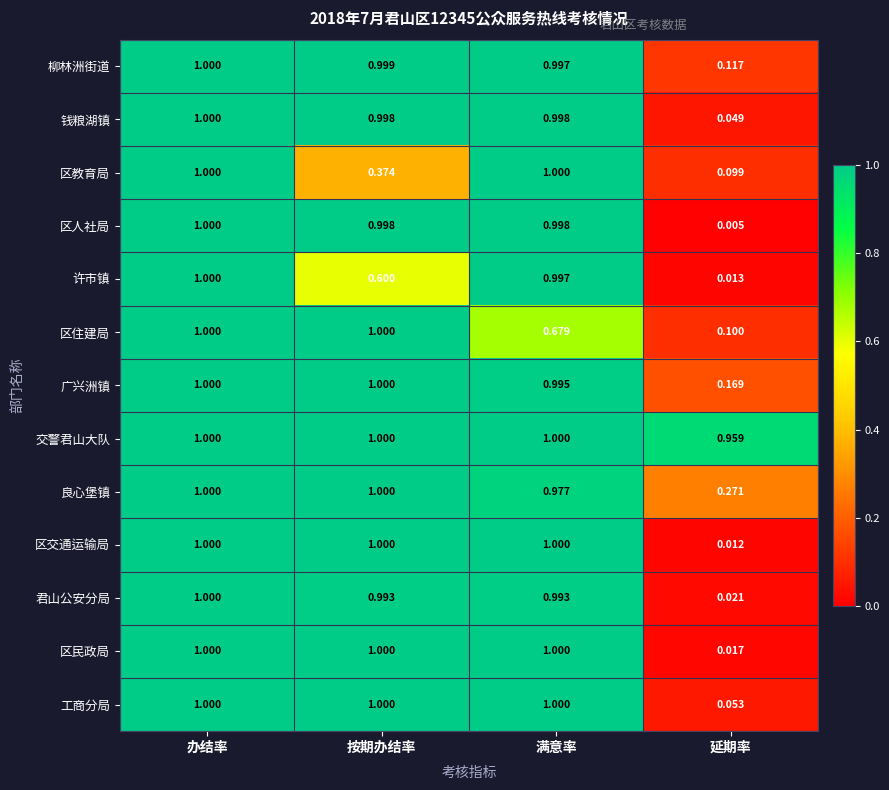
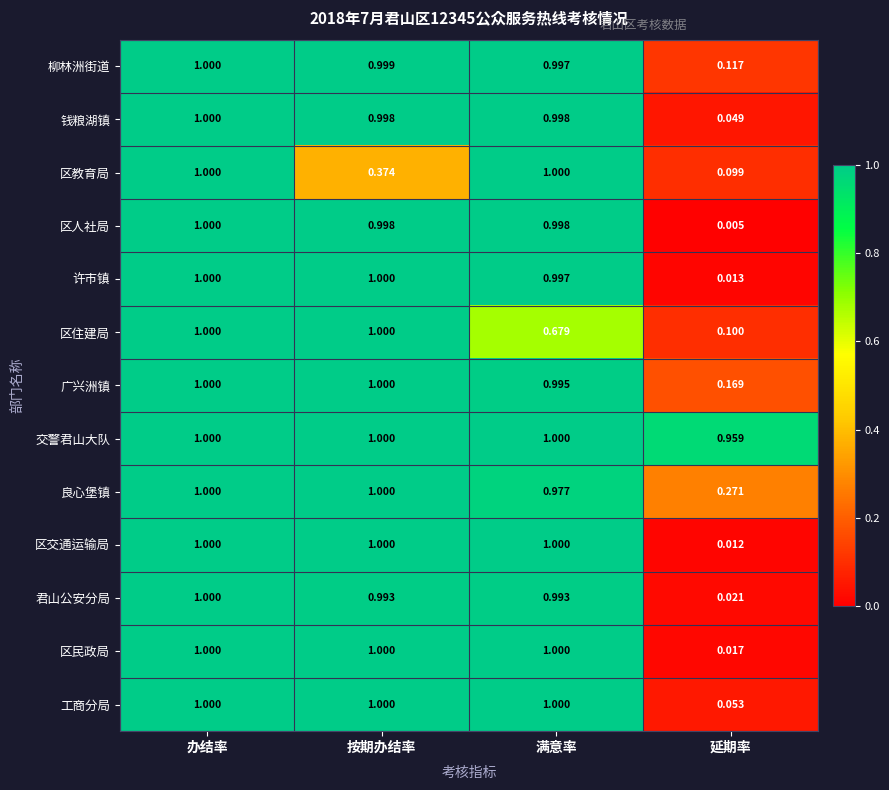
  {
    "柳林洲街道": {
      "办结率": 1.000,
      "按期办结率": 0.999,
      "满意率": 0.997,
      "延期率": 0.117
    },
    "钱粮湖镇": {
      "办结率": 1.000,
      "按期办结率": 0.998,
      "满意率": 0.998,
      "延期率": 0.049
    },
    "区教育局": {
      "办结率": 1.000,
      "按期办结率": 0.374,
      "满意率": 1.000,
      "延期率": 0.099
    },
    "区人社局": {
      "办结率": 1.000,
      "按期办结率": 0.998,
      "满意率": 0.998,
      "延期率": 0.005
    },
    "许市镇": {
      "办结率": 1.000,
-     "按期办结率": 0.600,
+     "按期办结率": 1.000,
      "满意率": 0.997,
      "延期率": 0.013
    },
    "区住建局": {
      "办结率": 1.000,
      "按期办结率": 1.000,
      "满意率": 0.679,
      "延期率": 0.100
    },
    "广兴洲镇": {
      "办结率": 1.000,
      "按期办结率": 1.000,
      "满意率": 0.995,
      "延期率": 0.169
    },
    "交警君山大队": {
      "办结率": 1.000,
      "按期办结率": 1.000,
      "满意率": 1.000,
      "延期率": 0.959
    },
    "良心堡镇": {
      "办结率": 1.000,
      "按期办结率": 1.000,
      "满意率": 0.977,
      "延期率": 0.271
    },
    "区交通运输局": {
      "办结率": 1.000,
      "按期办结率": 1.000,
      "满意率": 1.000,
      "延期率": 0.012
    },
    "君山公安分局": {
      "办结率": 1.000,
      "按期办结率": 0.993,
      "满意率": 0.993,
      "延期率": 0.021
    },
    "区民政局": {
      "办结率": 1.000,
      "按期办结率": 1.000,
      "满意率": 1.000,
      "延期率": 0.017
    },
    "工商分局": {
      "办结率": 1.000,
      "按期办结率": 1.000,
      "满意率": 1.000,
      "延期率": 0.053
    }
  }
